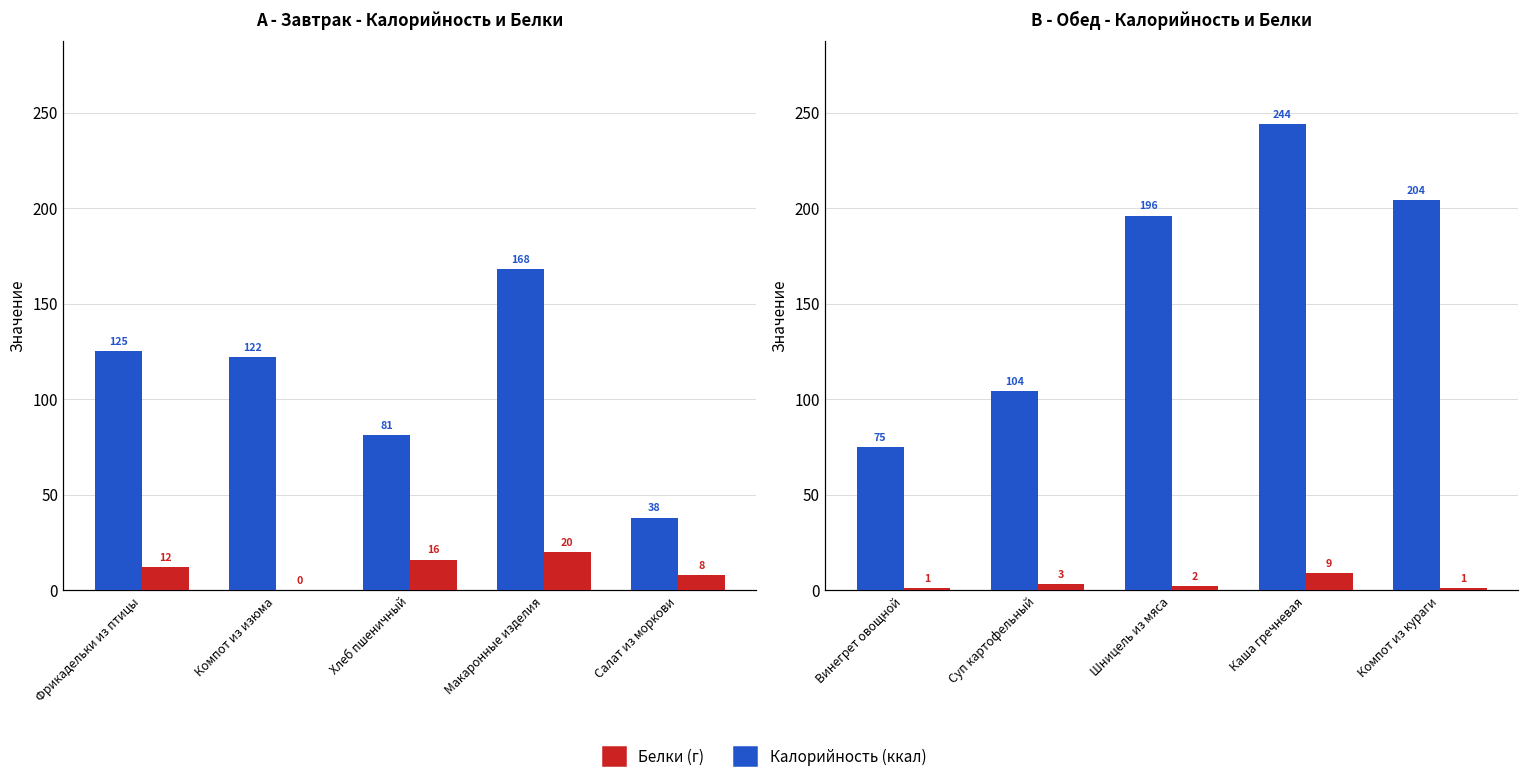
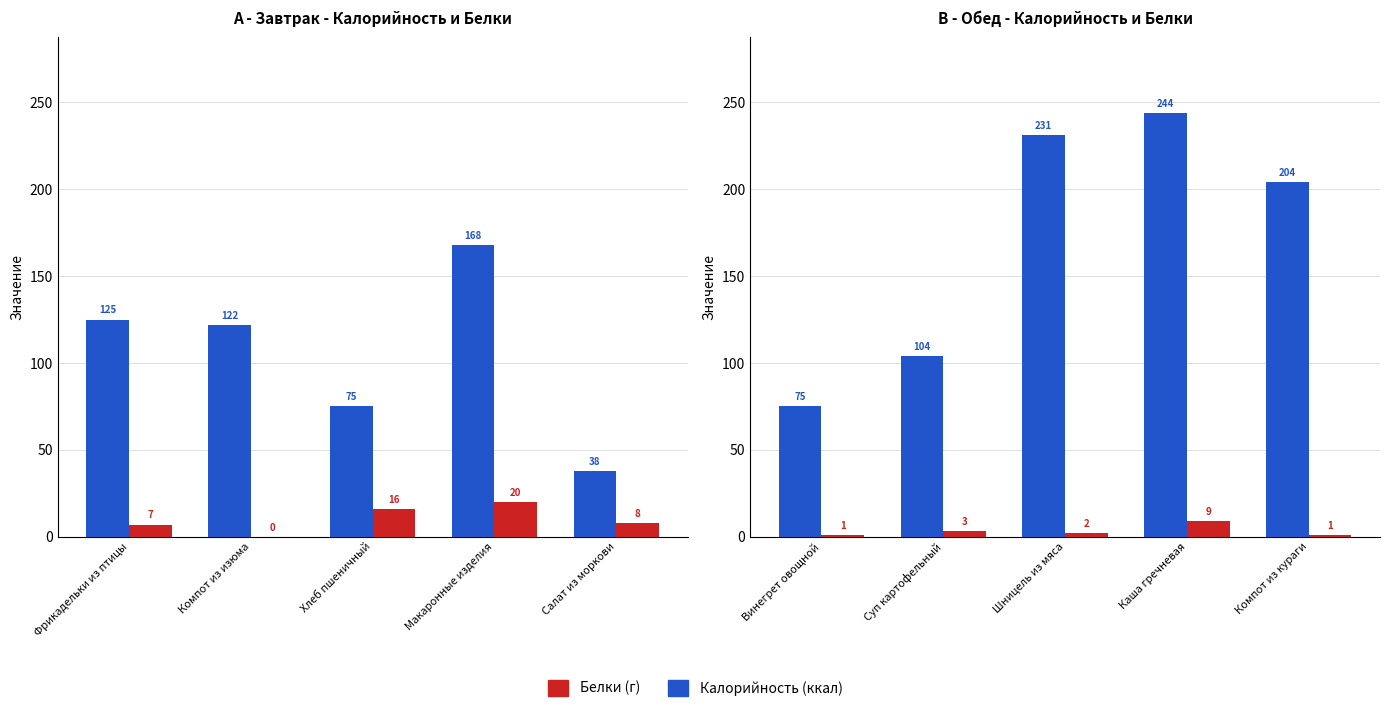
  {
    "A - Завтрак - Калорийность и Белки": {
      "Калорийность (ккал)": {
        "Фрикадельки из птицы": 125,
        "Компот из изюма": 122,
-       "Хлеб пшеничный": 81,
+       "Хлеб пшеничный": 75,
        "Макаронные изделия": 168,
        "Салат из моркови": 38
      },
      "Белки (г)": {
-       "Фрикадельки из птицы": 12,
+       "Фрикадельки из птицы": 7,
        "Компот из изюма": 0,
        "Хлеб пшеничный": 16,
        "Макаронные изделия": 20,
        "Салат из моркови": 8
      }
    },
    "B - Обед - Калорийность и Белки": {
      "Калорийность (ккал)": {
        "Винегрет овощной": 75,
        "Суп картофельный": 104,
-       "Шницель из мяса": 196,
+       "Шницель из мяса": 231,
        "Каша гречневая": 244,
        "Компот из кураги": 204
      },
      "Белки (г)": {
        "Винегрет овощной": 1,
        "Суп картофельный": 3,
        "Шницель из мяса": 2,
        "Каша гречневая": 9,
        "Компот из кураги": 1
      }
    }
  }
